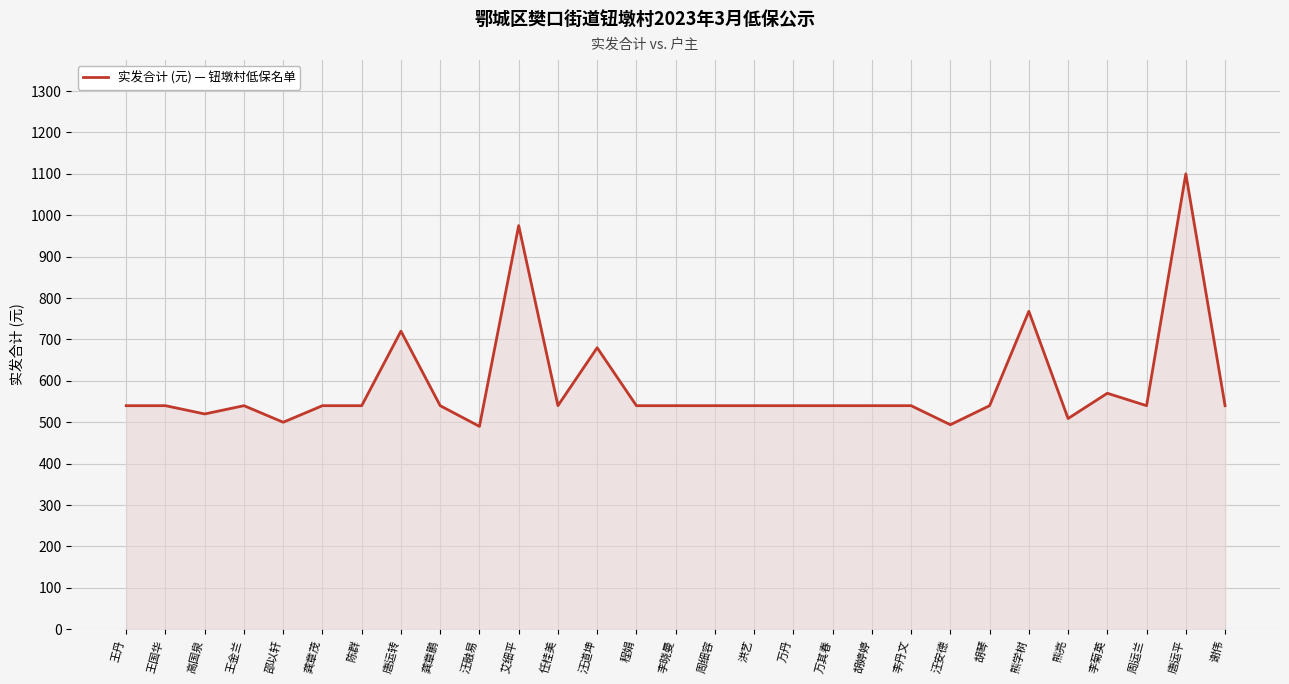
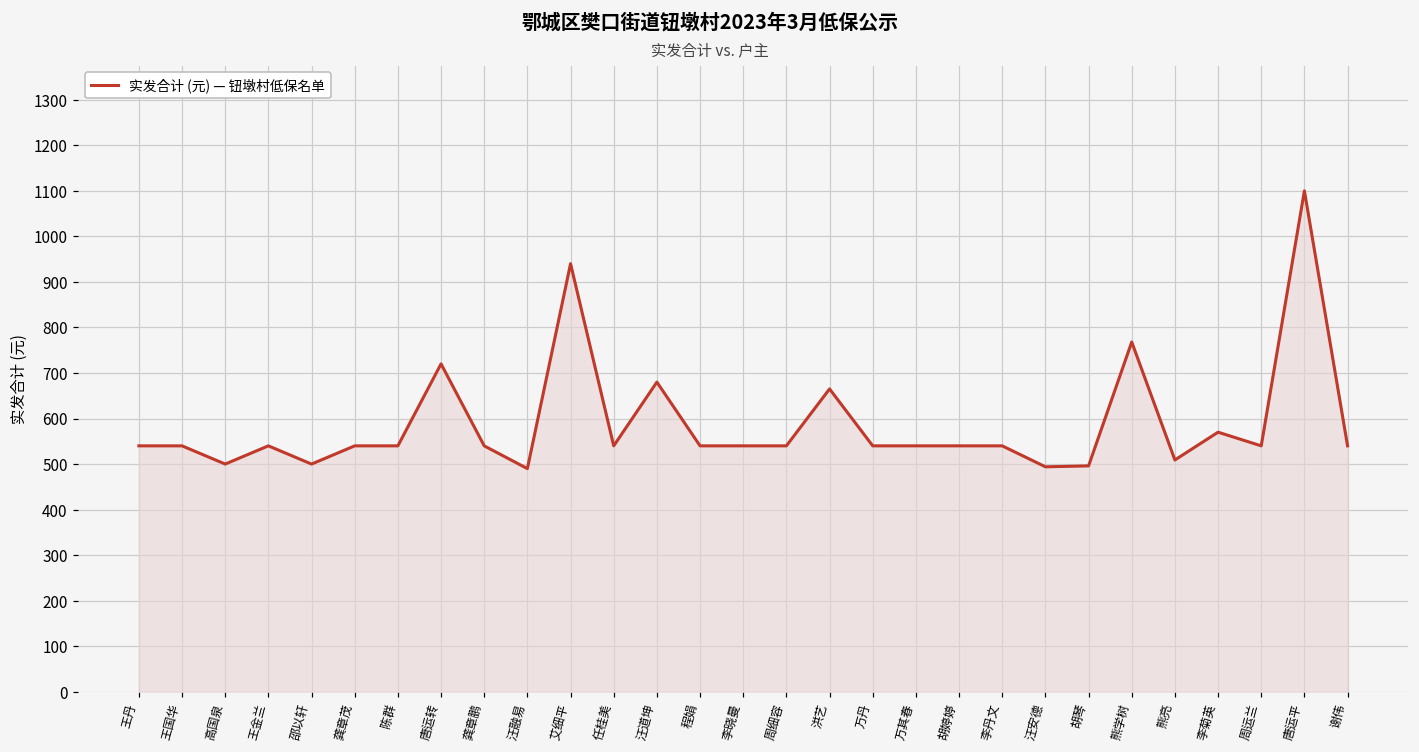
  {
    "王丹": 540,
    "王国华": 540,
-   "高国泉": 520,
+   "高国泉": 500,
    "王金兰": 540,
    "邵以轩": 500,
    "龚章茂": 540,
    "陈群": 540,
    "唐运转": 720,
    "龚章鹏": 540,
    "汪融易": 490,
-   "艾细平": 980,
+   "艾细平": 940,
    "任桂美": 540,
    "汪道坤": 680,
    "程娟": 540,
    "李晓曼": 540,
    "周细容": 540,
-   "洪艺": 540,
+   "洪艺": 670,
    "万丹": 540,
    "万其春": 540,
    "胡婷婷": 540,
    "李丹文": 540,
    "汪安德": 490,
-   "胡琴": 540,
+   "胡琴": 500,
    "熊学树": 770,
    "熊亮": 510,
    "李菊英": 570,
    "周运兰": 540,
    "唐运平": 1100,
    "谢伟": 540
  }
